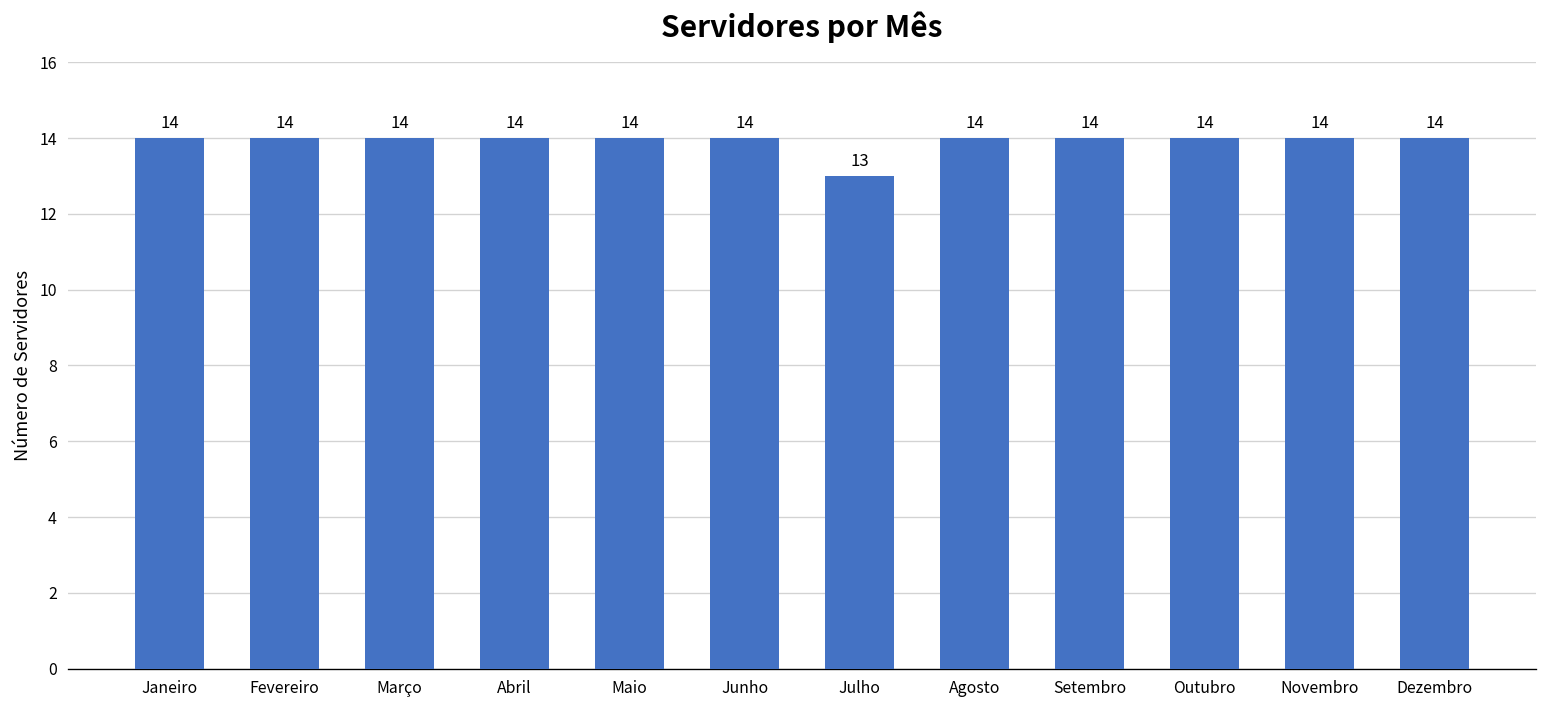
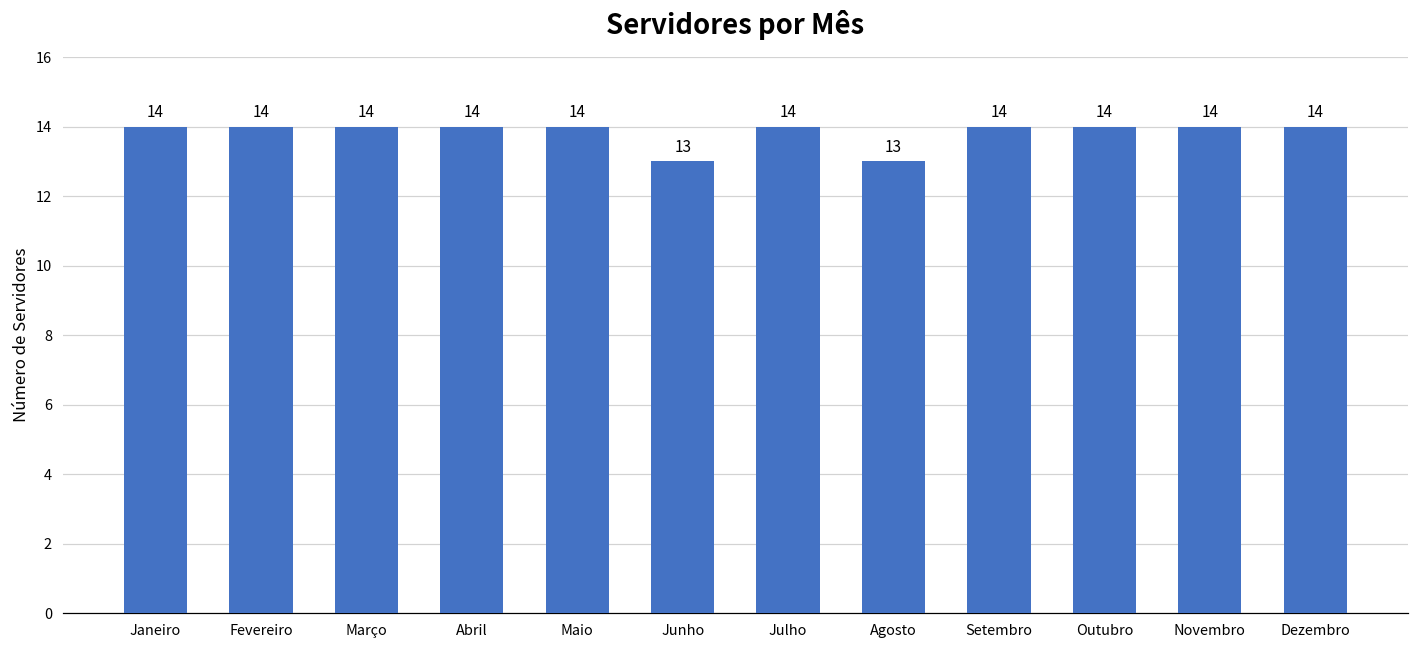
  {
    "Janeiro": 14,
    "Fevereiro": 14,
    "Março": 14,
    "Abril": 14,
    "Maio": 14,
-   "Junho": 14,
-   "Julho": 13,
-   "Agosto": 14,
+   "Junho": 13,
+   "Julho": 14,
+   "Agosto": 13,
    "Setembro": 14,
    "Outubro": 14,
    "Novembro": 14,
    "Dezembro": 14
  }
